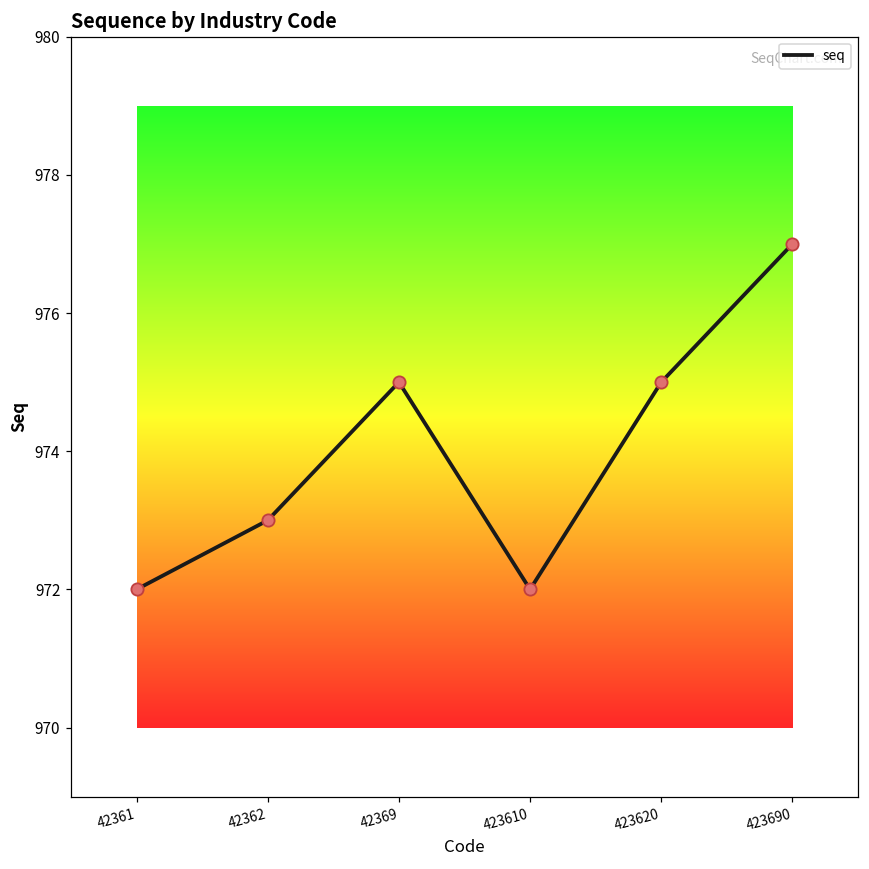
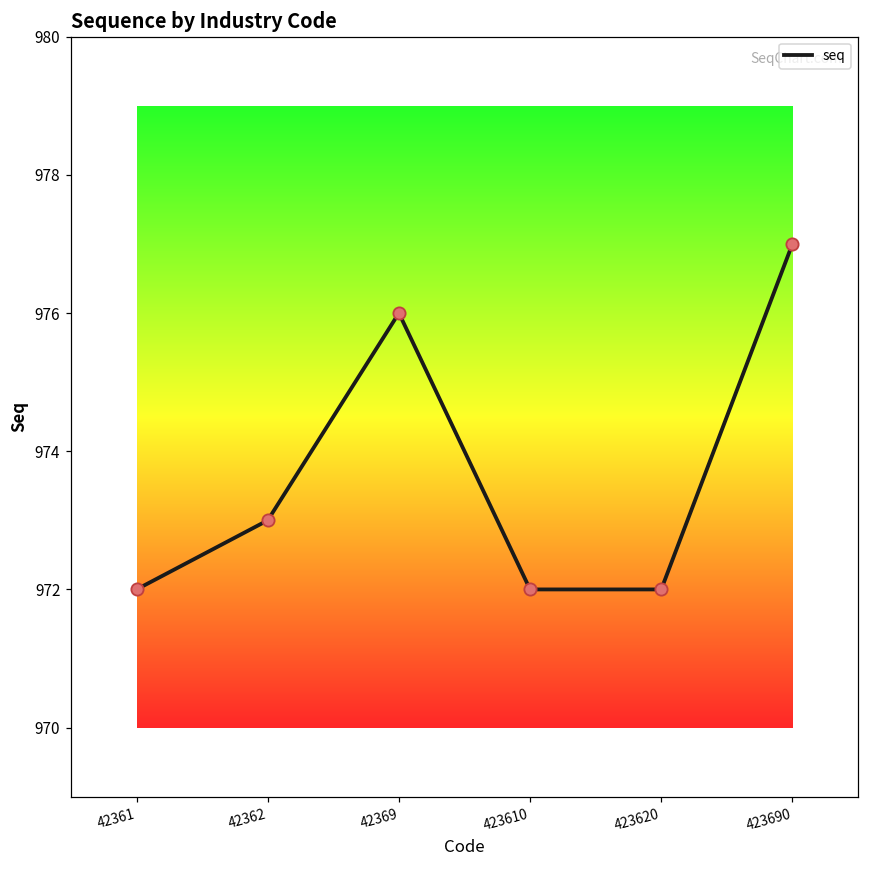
  {
    "42361": 972,
    "42362": 973,
-   "42369": 975,
+   "42369": 976,
    "423610": 972,
-   "423620": 975,
+   "423620": 972,
    "423690": 977
  }
